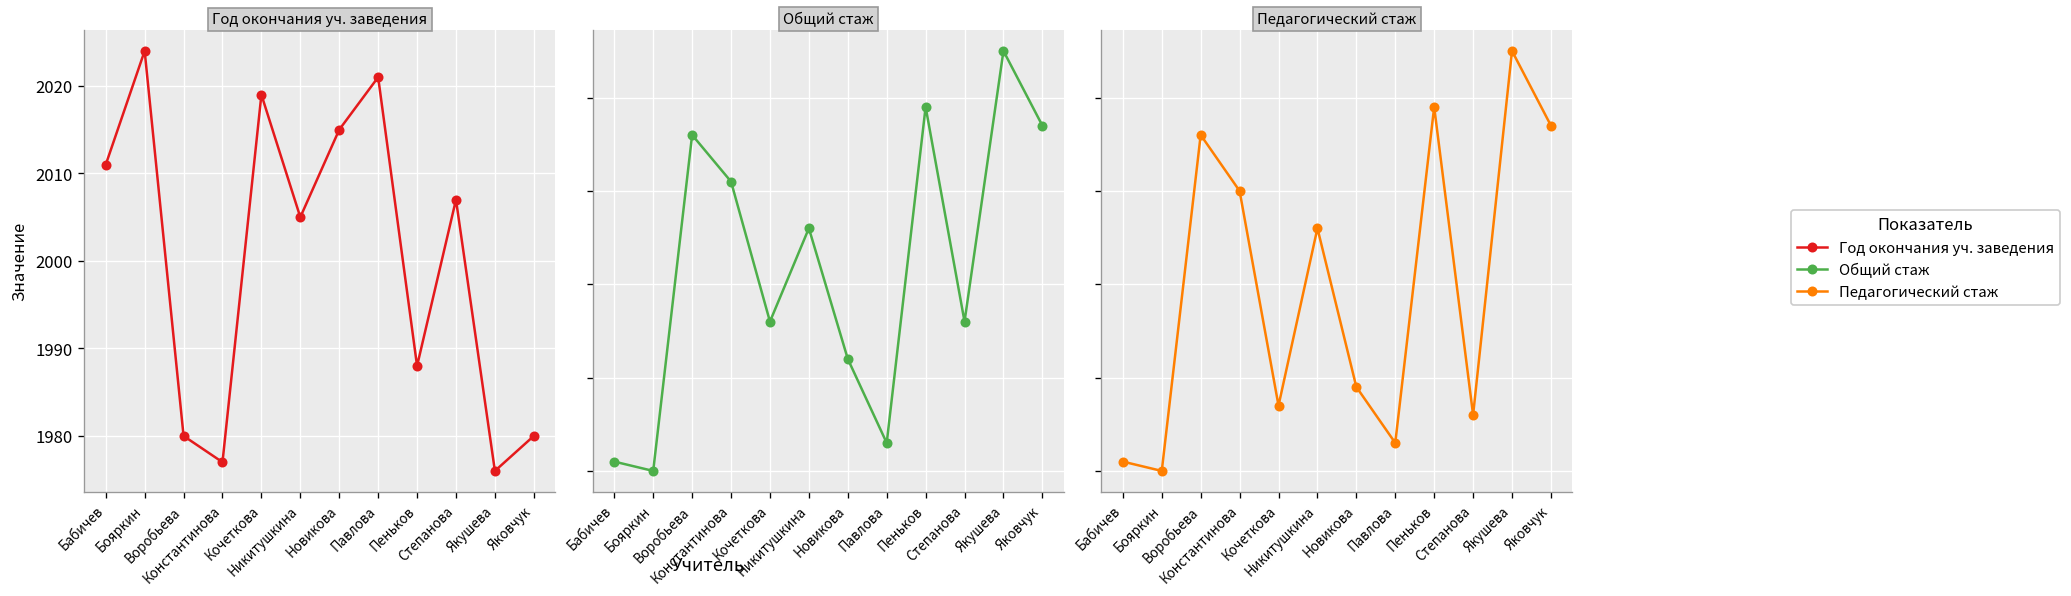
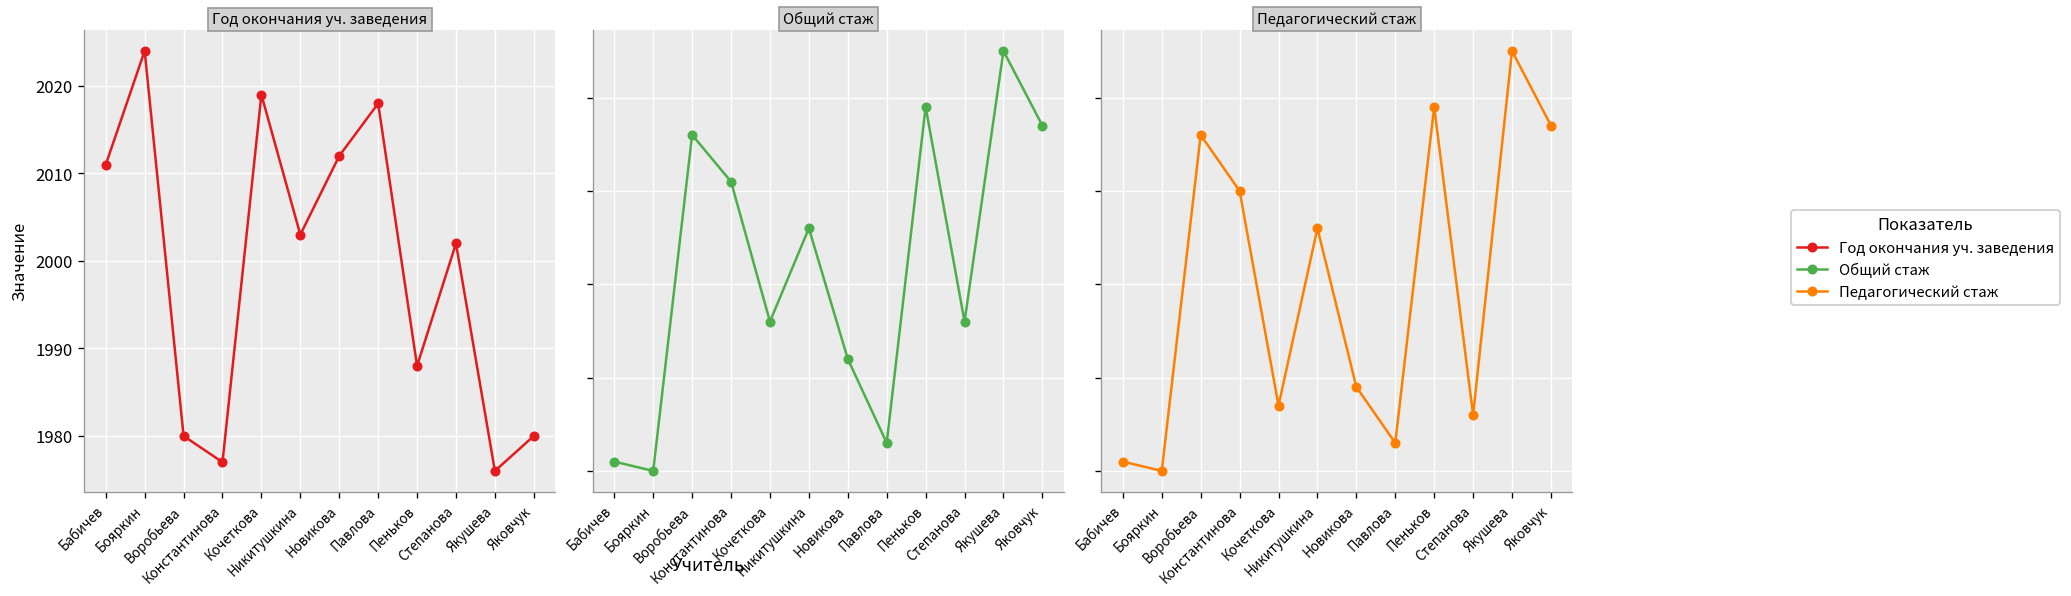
  {
    "Год окончания уч. заведения": {
      "Бабичев": 2011,
      "Бояркин": 2024,
      "Воробьева": 1980,
      "Константинова": 1977,
      "Кочеткова": 2019,
-     "Никитушкина": 2005,
-     "Новикова": 2015,
-     "Павлова": 2021,
+     "Никитушкина": 2003,
+     "Новикова": 2012,
+     "Павлова": 2018,
      "Пеньков": 1988,
-     "Степанова": 2007,
+     "Степанова": 2002,
      "Якушева": 1976,
      "Яковчук": 1980
    }
  }
